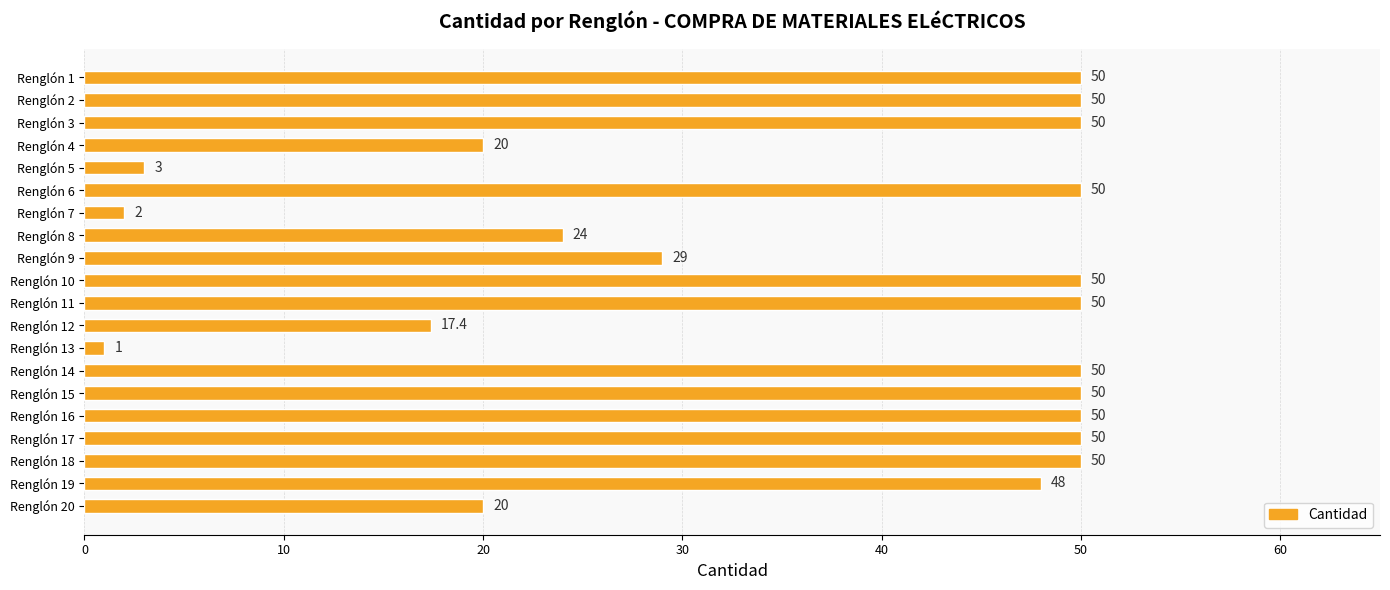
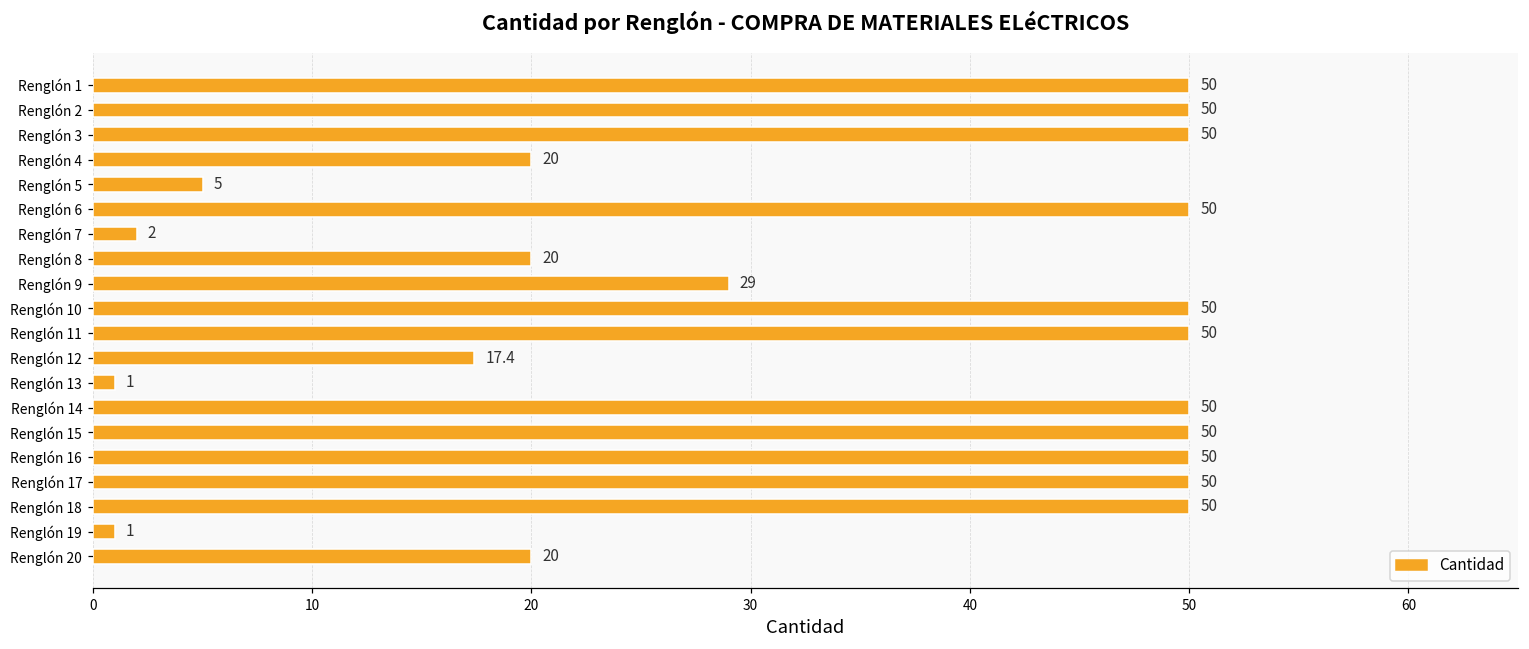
  {
    "Renglón 1": 50,
    "Renglón 2": 50,
    "Renglón 3": 50,
    "Renglón 4": 20,
-   "Renglón 5": 3,
+   "Renglón 5": 5,
    "Renglón 6": 50,
    "Renglón 7": 2,
-   "Renglón 8": 24,
+   "Renglón 8": 20,
    "Renglón 9": 29,
    "Renglón 10": 50,
    "Renglón 11": 50,
    "Renglón 12": 17.4,
    "Renglón 13": 1,
    "Renglón 14": 50,
    "Renglón 15": 50,
    "Renglón 16": 50,
    "Renglón 17": 50,
    "Renglón 18": 50,
-   "Renglón 19": 48,
+   "Renglón 19": 1,
    "Renglón 20": 20
  }
